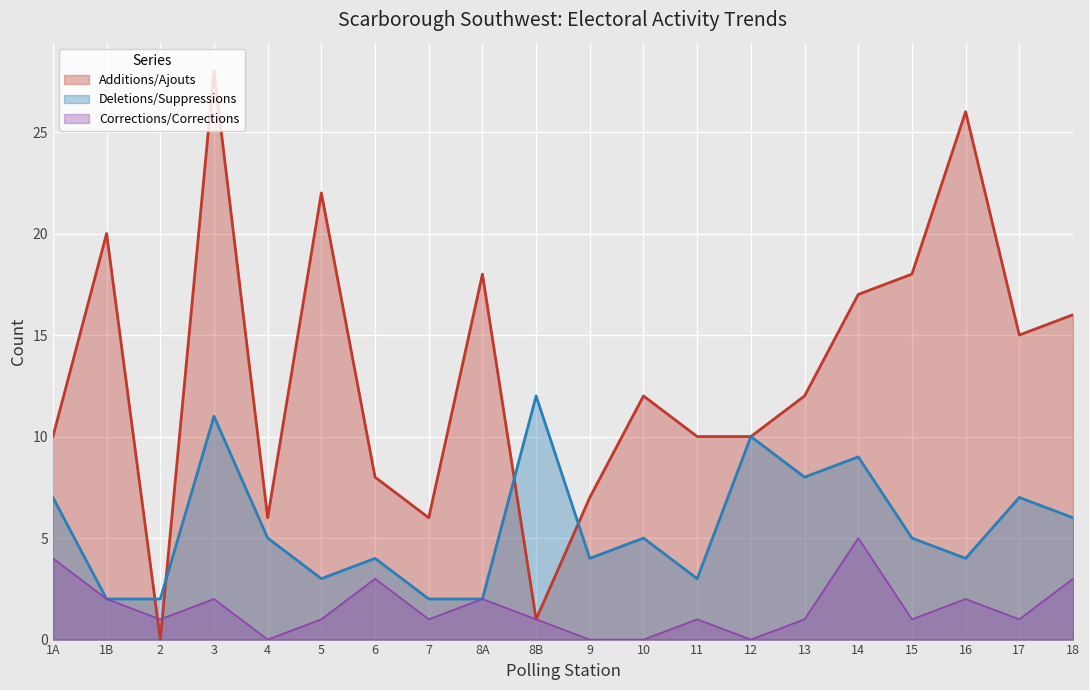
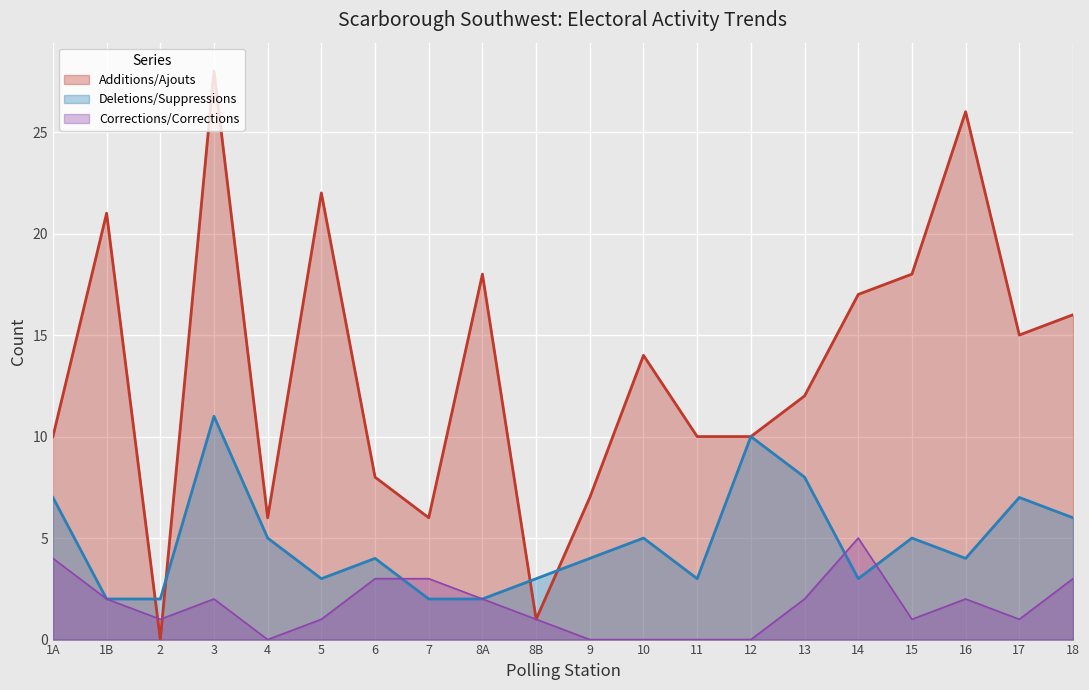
  {
    "Additions/Ajouts": {
      "1A": 10,
-     "1B": 20,
+     "1B": 21,
      "2": 0,
      "4": 6,
      "5": 22,
      "6": 8,
      "7": 6,
      "8A": 18,
      "9": 7,
-     "10": 12,
+     "10": 14,
      "11": 10,
      "13": 12,
      "14": 17,
      "15": 18,
      "16": 26,
      "17": 15,
      "18": 16
    },
    "Deletions/Suppressions": {
      "1A": 7,
      "2": 2,
      "3": 11,
      "4": 5,
      "5": 3,
      "6": 4,
      "7": 2,
-     "8B": 12,
+     "8B": 3,
      "9": 4,
      "10": 5,
      "11": 3,
      "13": 8,
-     "14": 9,
+     "14": 3,
      "15": 5,
      "16": 4,
      "17": 7,
      "18": 6
    },
    "Corrections/Corrections": {
      "1A": 4,
      "2": 1,
      "3": 2,
      "4": 0,
      "5": 1,
      "6": 3,
-     "7": 1,
+     "7": 3,
      "9": 0,
      "10": 0,
-     "11": 1,
+     "11": 0,
      "12": 0,
-     "13": 1,
+     "13": 2,
      "14": 5,
      "15": 1,
      "16": 2,
      "17": 1,
      "18": 3
    }
  }
